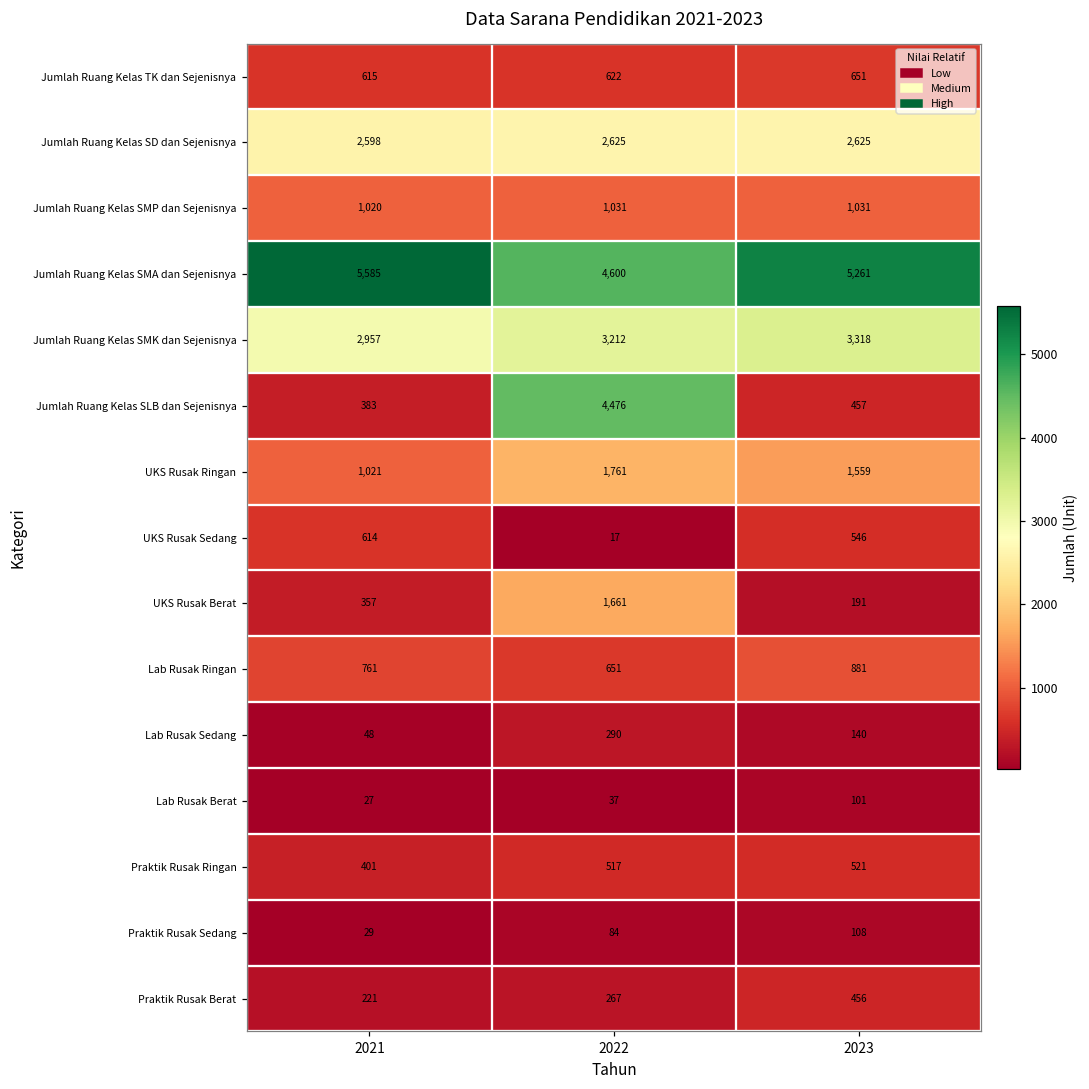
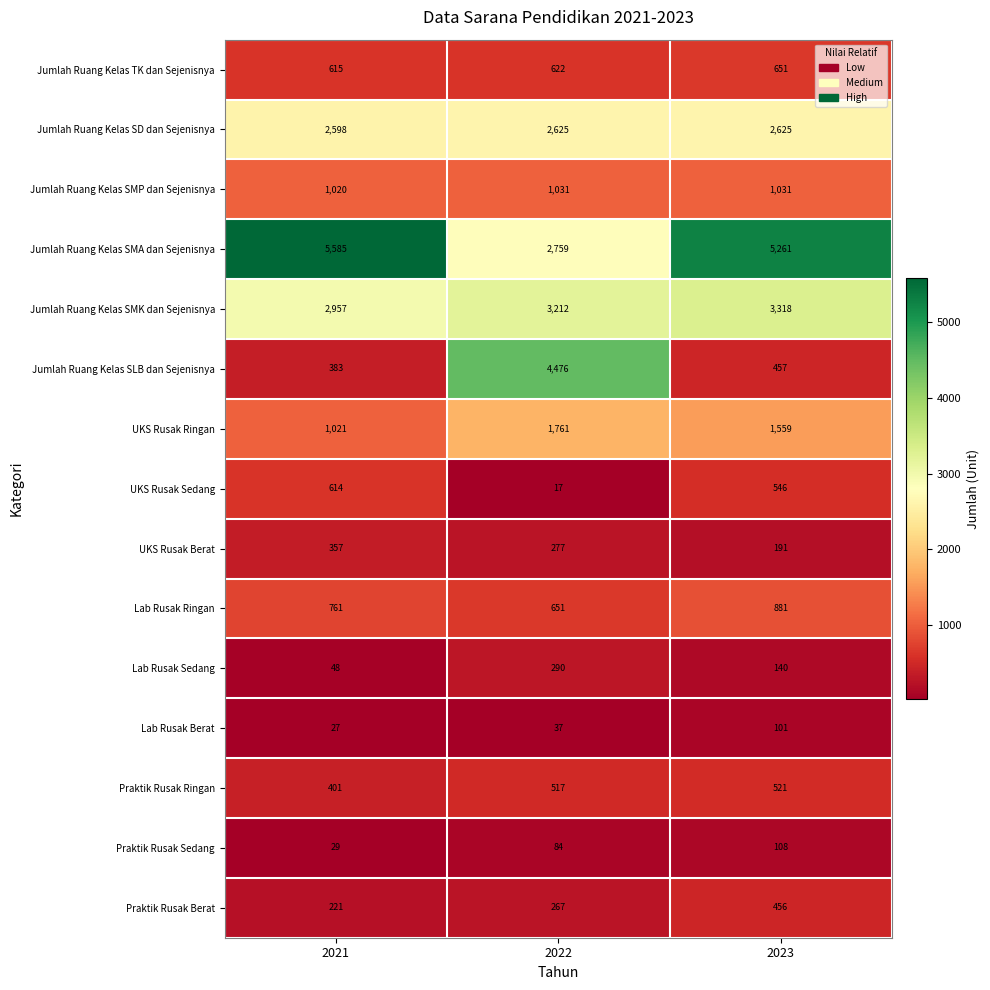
  {
    "Jumlah Ruang Kelas TK dan Sejenisnya": {
      "2021": "615",
      "2022": "622",
      "2023": "651"
    },
    "Jumlah Ruang Kelas SD dan Sejenisnya": {
      "2021": "2,598",
      "2022": "2,625",
      "2023": "2,625"
    },
    "Jumlah Ruang Kelas SMP dan Sejenisnya": {
      "2021": "1,020",
      "2022": "1,031",
      "2023": "1,031"
    },
    "Jumlah Ruang Kelas SMA dan Sejenisnya": {
      "2021": "5,585",
-     "2022": "4,600",
+     "2022": "2,759",
      "2023": "5,261"
    },
    "Jumlah Ruang Kelas SMK dan Sejenisnya": {
      "2021": "2,957",
      "2022": "3,212",
      "2023": "3,318"
    },
    "Jumlah Ruang Kelas SLB dan Sejenisnya": {
      "2021": "383",
      "2022": "4,476",
      "2023": "457"
    },
    "UKS Rusak Ringan": {
      "2021": "1,021",
      "2022": "1,761",
      "2023": "1,559"
    },
    "UKS Rusak Sedang": {
      "2021": "614",
      "2022": "17",
      "2023": "546"
    },
    "UKS Rusak Berat": {
      "2021": "357",
-     "2022": "1,661",
+     "2022": "277",
      "2023": "191"
    },
    "Lab Rusak Ringan": {
      "2021": "761",
      "2022": "651",
      "2023": "881"
    },
    "Lab Rusak Sedang": {
      "2021": "48",
      "2022": "290",
      "2023": "140"
    },
    "Lab Rusak Berat": {
      "2021": "27",
      "2022": "37",
      "2023": "101"
    },
    "Praktik Rusak Ringan": {
      "2021": "401",
      "2022": "517",
      "2023": "521"
    },
    "Praktik Rusak Sedang": {
      "2021": "29",
      "2022": "84",
      "2023": "108"
    },
    "Praktik Rusak Berat": {
      "2021": "221",
      "2022": "267",
      "2023": "456"
    }
  }
